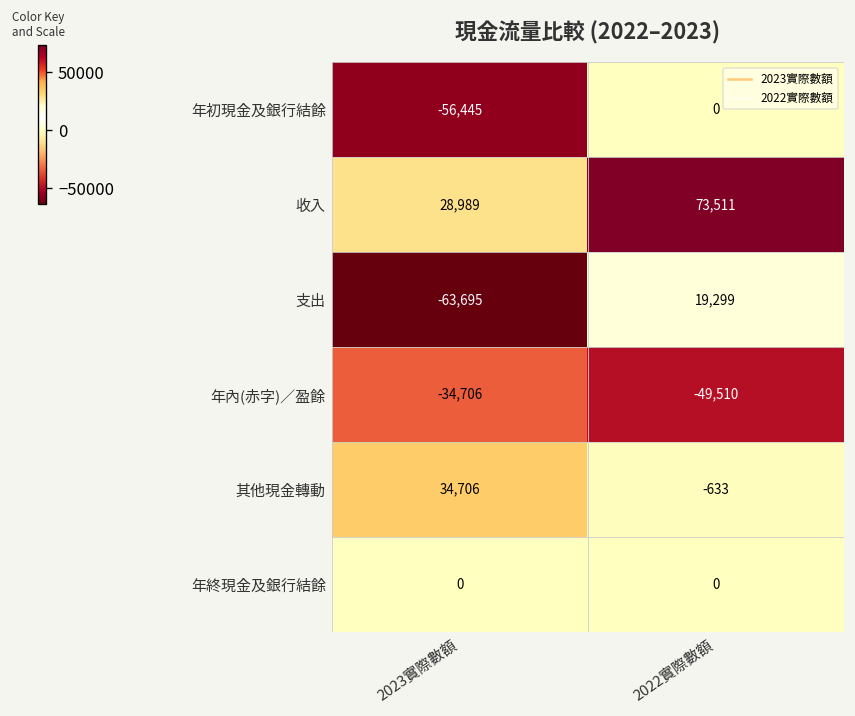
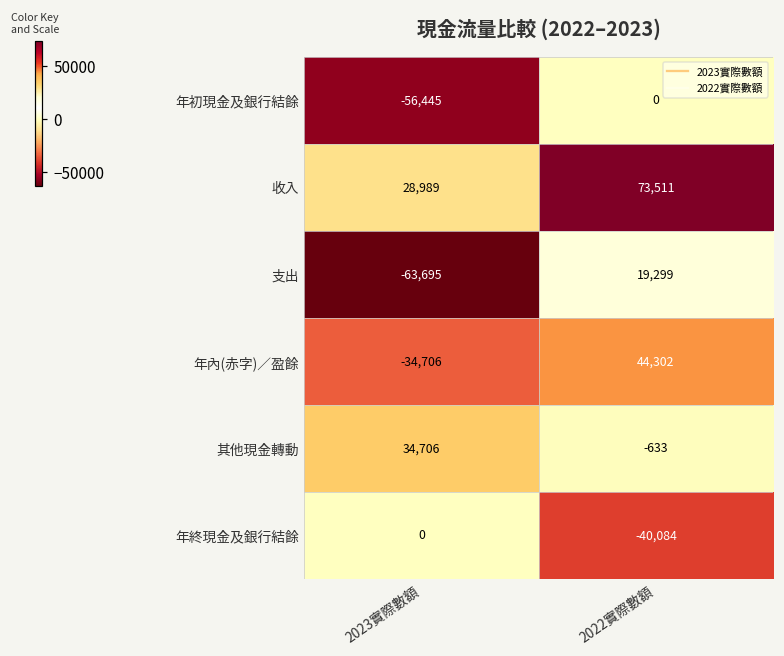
  {
    "年初現金及銀行結餘": {
      "2023實際數額": "-56,445",
      "2022實際數額": "0"
    },
    "收入": {
      "2023實際數額": "28,989",
      "2022實際數額": "73,511"
    },
    "支出": {
      "2023實際數額": "-63,695",
      "2022實際數額": "19,299"
    },
    "年內(赤字)／盈餘": {
      "2023實際數額": "-34,706",
-     "2022實際數額": "-49,510"
+     "2022實際數額": "44,302"
    },
    "其他現金轉動": {
      "2023實際數額": "34,706",
      "2022實際數額": "-633"
    },
    "年終現金及銀行結餘": {
      "2023實際數額": "0",
-     "2022實際數額": "0"
+     "2022實際數額": "-40,084"
    }
  }
